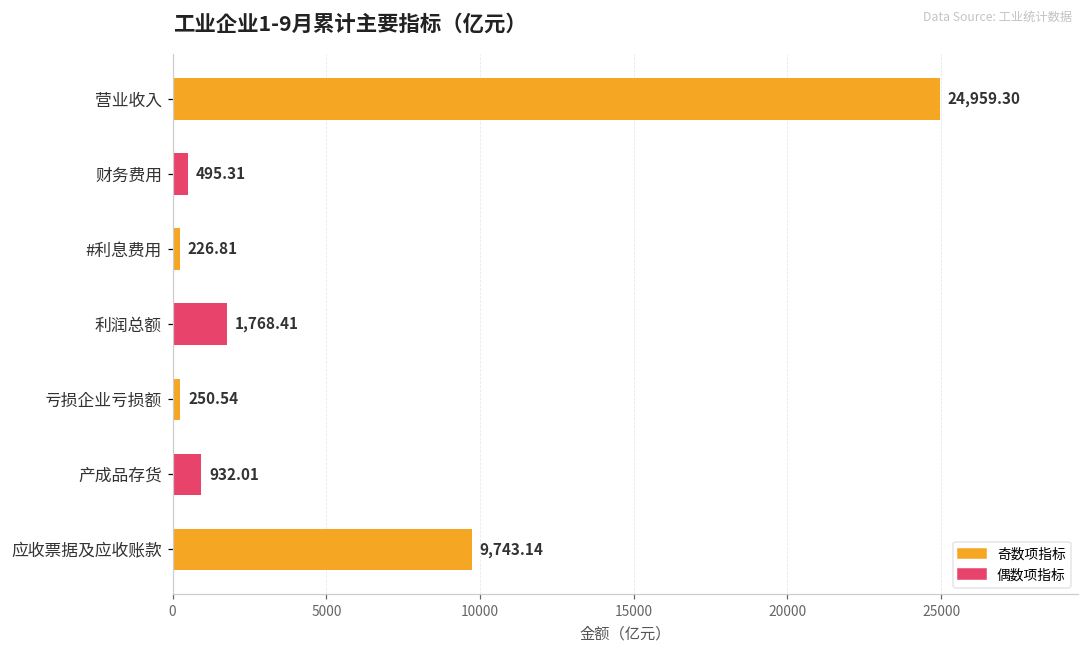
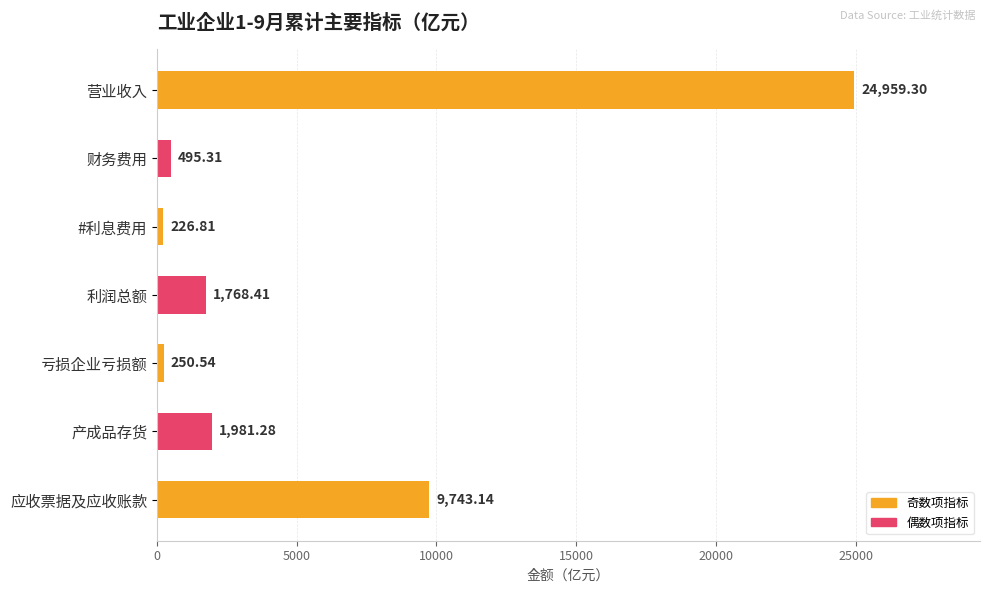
  {
    "营业收入": "24,959.30",
    "财务费用": "495.31",
    "#利息费用": "226.81",
    "利润总额": "1,768.41",
    "亏损企业亏损额": "250.54",
-   "产成品存货": "932.01",
+   "产成品存货": "1,981.28",
    "应收票据及应收账款": "9,743.14"
  }
